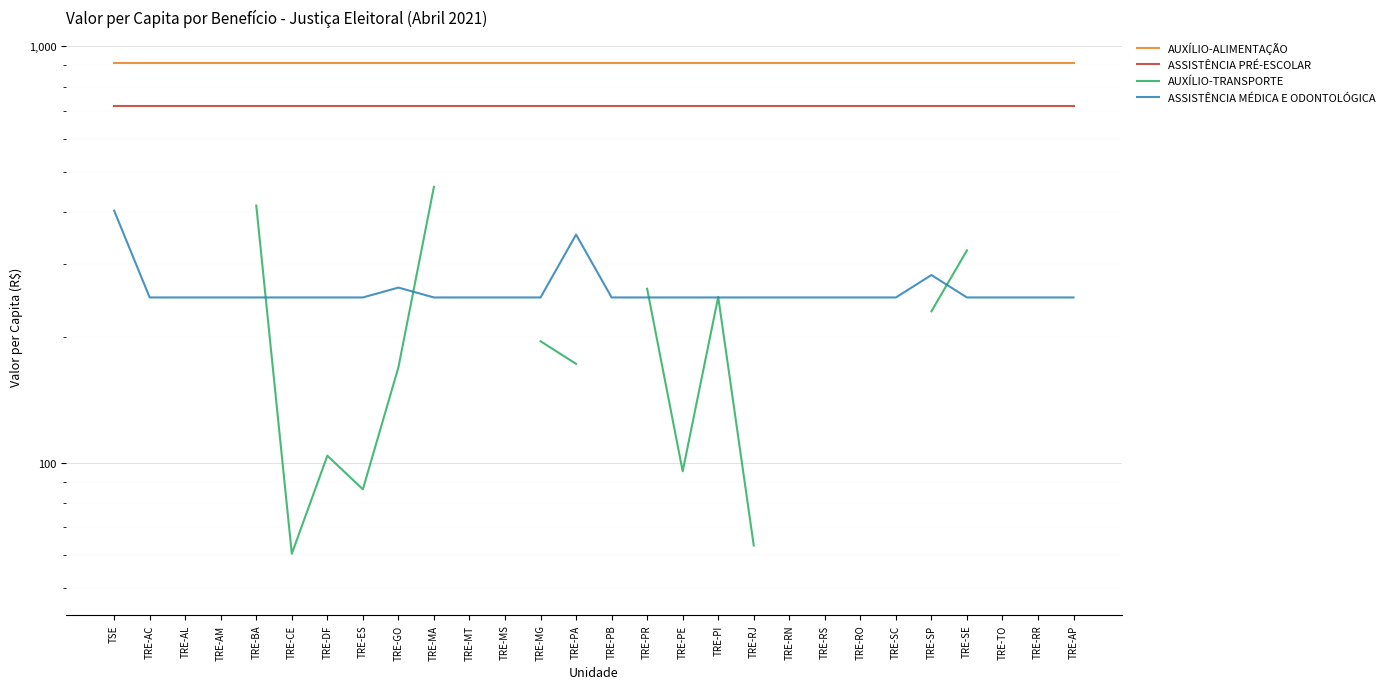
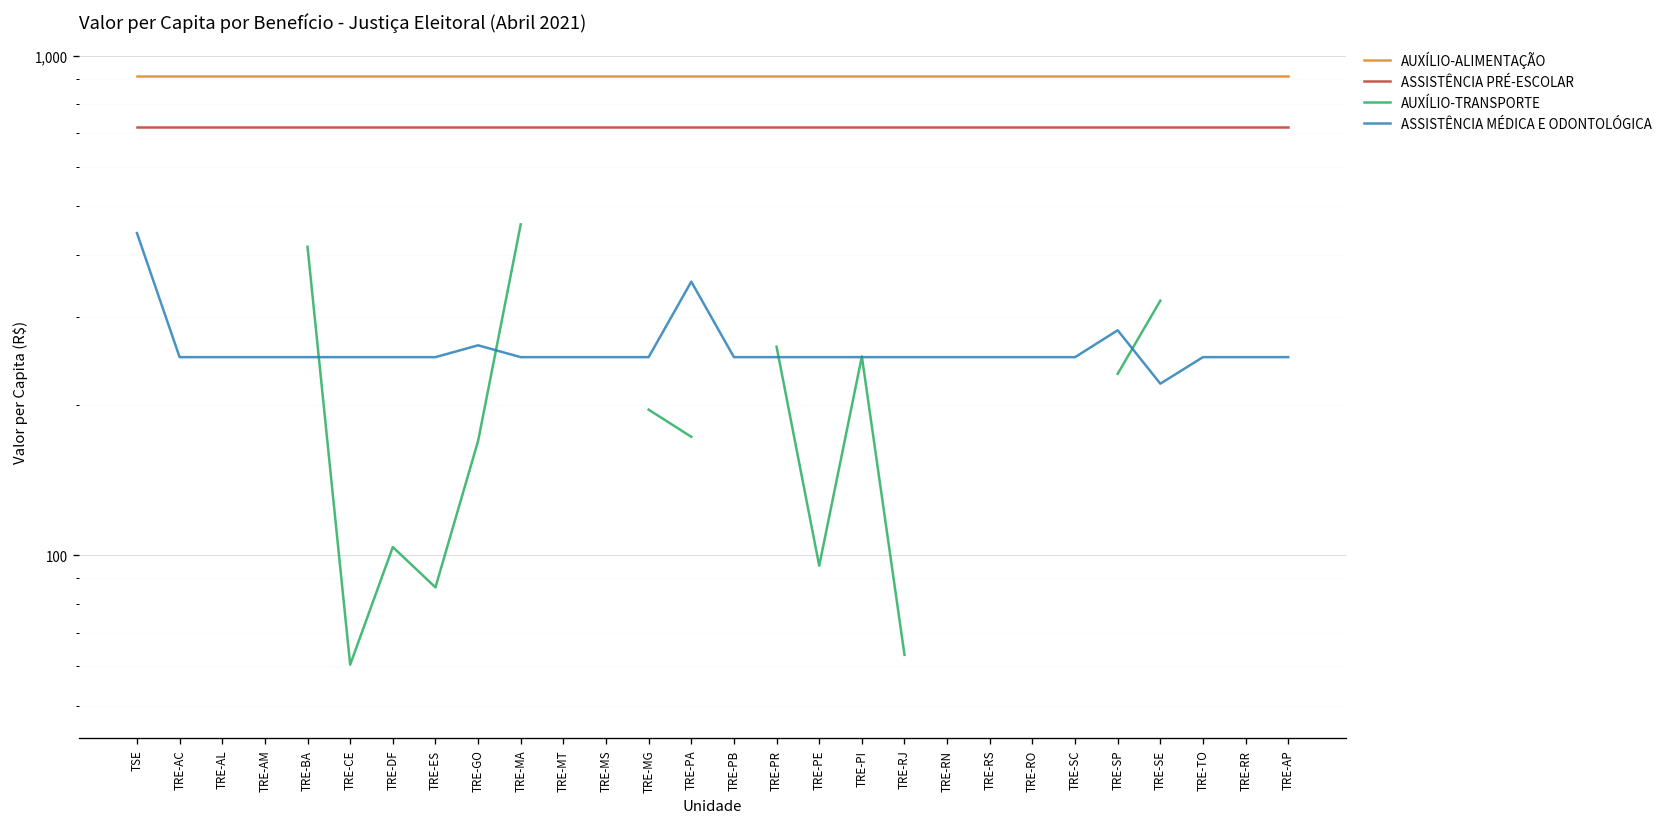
  {
    "AUXÍLIO-ALIMENTAÇÃO": {
      "TSE": 910,
      "TRE-AC": 910,
      "TRE-AL": 910,
      "TRE-AM": 910,
      "TRE-BA": 910,
      "TRE-CE": 910,
      "TRE-DF": 910,
      "TRE-ES": 910,
      "TRE-GO": 910,
      "TRE-MA": 910,
      "TRE-MT": 910,
      "TRE-MS": 910,
      "TRE-MG": 910,
      "TRE-PA": 910,
      "TRE-PB": 910,
      "TRE-PR": 910,
      "TRE-PE": 910,
      "TRE-PI": 910,
      "TRE-RJ": 910,
      "TRE-RN": 910,
      "TRE-RS": 910,
      "TRE-RO": 910,
      "TRE-SC": 910,
      "TRE-SP": 910,
      "TRE-SE": 910,
      "TRE-TO": 910,
      "TRE-RR": 910,
      "TRE-AP": 910
    },
    "ASSISTÊNCIA PRÉ-ESCOLAR": {
      "TSE": 720,
      "TRE-AC": 720,
      "TRE-AL": 720,
      "TRE-AM": 720,
      "TRE-BA": 720,
      "TRE-CE": 720,
      "TRE-DF": 720,
      "TRE-ES": 720,
      "TRE-GO": 720,
      "TRE-MA": 720,
      "TRE-MT": 720,
      "TRE-MS": 720,
      "TRE-MG": 720,
      "TRE-PA": 720,
      "TRE-PB": 720,
      "TRE-PR": 720,
      "TRE-PE": 720,
      "TRE-PI": 720,
      "TRE-RJ": 720,
      "TRE-RN": 720,
      "TRE-RS": 720,
      "TRE-RO": 720,
      "TRE-SC": 720,
      "TRE-SP": 720,
      "TRE-SE": 720,
      "TRE-TO": 720,
      "TRE-RR": 720,
      "TRE-AP": 720
    },
    "AUXÍLIO-TRANSPORTE": {
      "TRE-AL": 50,
      "TRE-BA": 410,
      "TRE-CE": 60,
      "TRE-DF": 104,
      "TRE-ES": 86,
      "TRE-GO": 169,
      "TRE-MA": 460,
      "TRE-MG": 200,
      "TRE-PA": 173,
      "TRE-PR": 260,
      "TRE-PE": 95,
      "TRE-RJ": 63,
      "TRE-RS": 770,
      "TRE-SP": 230,
      "TRE-SE": 320
    },
    "ASSISTÊNCIA MÉDICA E ODONTOLÓGICA": {
-     "TSE": 400,
+     "TSE": 440,
      "TRE-AC": 250,
      "TRE-AL": 250,
      "TRE-AM": 250,
      "TRE-BA": 250,
      "TRE-CE": 250,
      "TRE-DF": 250,
      "TRE-ES": 250,
      "TRE-GO": 260,
      "TRE-MA": 250,
      "TRE-MT": 250,
      "TRE-MS": 250,
      "TRE-MG": 250,
      "TRE-PA": 350,
      "TRE-PB": 250,
      "TRE-PR": 250,
      "TRE-PE": 250,
      "TRE-RJ": 250,
      "TRE-RN": 250,
      "TRE-RS": 250,
      "TRE-RO": 250,
      "TRE-SC": 250,
      "TRE-SP": 280,
-     "TRE-SE": 250,
+     "TRE-SE": 220,
      "TRE-TO": 250,
      "TRE-RR": 250,
      "TRE-AP": 250
    }
  }
